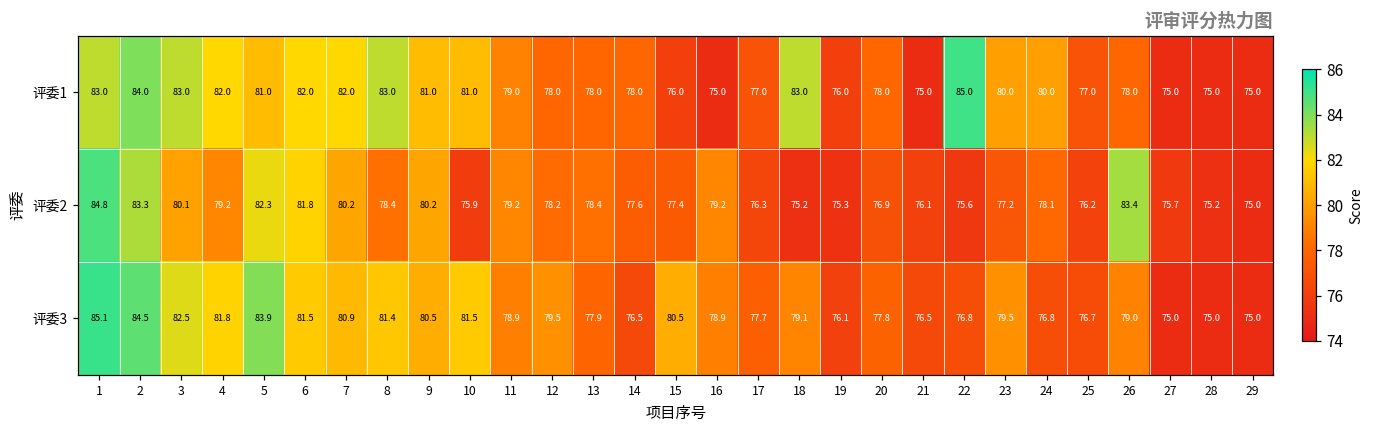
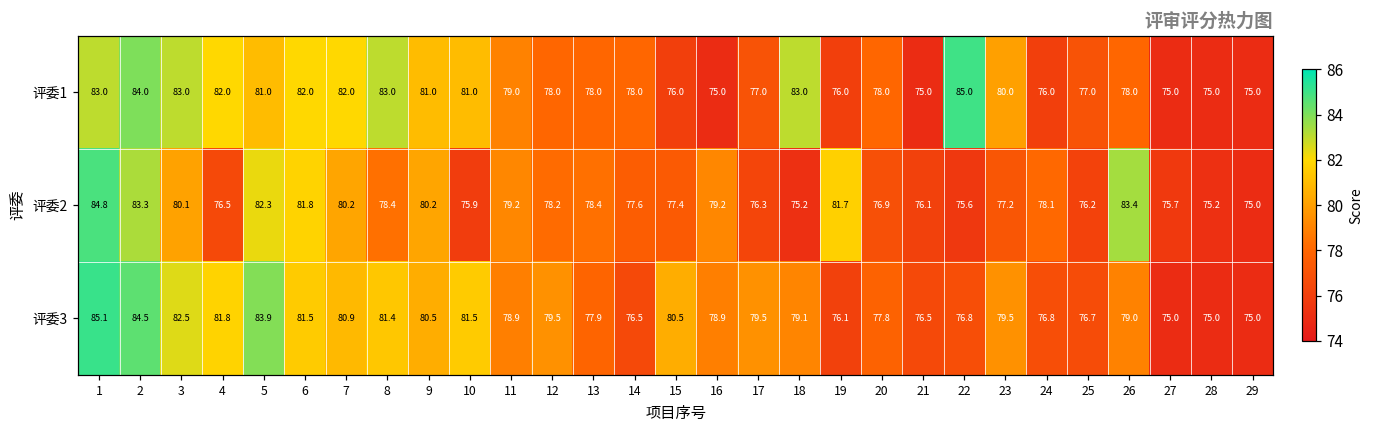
  {
    "评委1": {
      "1": 83.0,
      "2": 84.0,
      "3": 83.0,
      "4": 82.0,
      "5": 81.0,
      "6": 82.0,
      "7": 82.0,
      "8": 83.0,
      "9": 81.0,
      "10": 81.0,
      "11": 79.0,
      "12": 78.0,
      "13": 78.0,
      "14": 78.0,
      "15": 76.0,
      "16": 75.0,
      "17": 77.0,
      "18": 83.0,
      "19": 76.0,
      "20": 78.0,
      "21": 75.0,
      "22": 85.0,
      "23": 80.0,
-     "24": 80.0,
+     "24": 76.0,
      "25": 77.0,
      "26": 78.0,
      "27": 75.0,
      "28": 75.0,
      "29": 75.0
    },
    "评委2": {
      "1": 84.8,
      "2": 83.3,
      "3": 80.1,
-     "4": 79.2,
+     "4": 76.5,
      "5": 82.3,
      "6": 81.8,
      "7": 80.2,
      "8": 78.4,
      "9": 80.2,
      "10": 75.9,
      "11": 79.2,
      "12": 78.2,
      "13": 78.4,
      "14": 77.6,
      "15": 77.4,
      "16": 79.2,
      "17": 76.3,
      "18": 75.2,
-     "19": 75.3,
+     "19": 81.7,
      "20": 76.9,
      "21": 76.1,
      "22": 75.6,
      "23": 77.2,
      "24": 78.1,
      "25": 76.2,
      "26": 83.4,
      "27": 75.7,
      "28": 75.2,
      "29": 75.0
    },
    "评委3": {
      "1": 85.1,
      "2": 84.5,
      "3": 82.5,
      "4": 81.8,
      "5": 83.9,
      "6": 81.5,
      "7": 80.9,
      "8": 81.4,
      "9": 80.5,
      "10": 81.5,
      "11": 78.9,
      "12": 79.5,
      "13": 77.9,
      "14": 76.5,
      "15": 80.5,
      "16": 78.9,
-     "17": 77.7,
+     "17": 79.5,
      "18": 79.1,
      "19": 76.1,
      "20": 77.8,
      "21": 76.5,
      "22": 76.8,
      "23": 79.5,
      "24": 76.8,
      "25": 76.7,
      "26": 79.0,
      "27": 75.0,
      "28": 75.0,
      "29": 75.0
    }
  }
